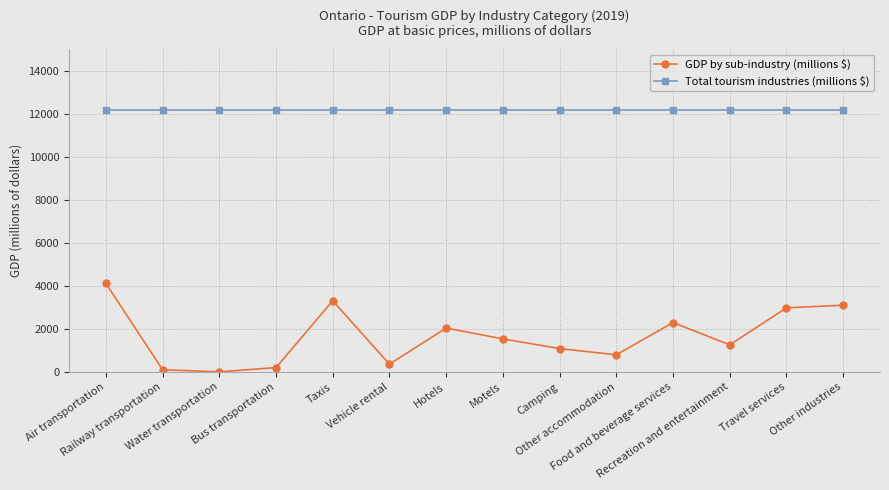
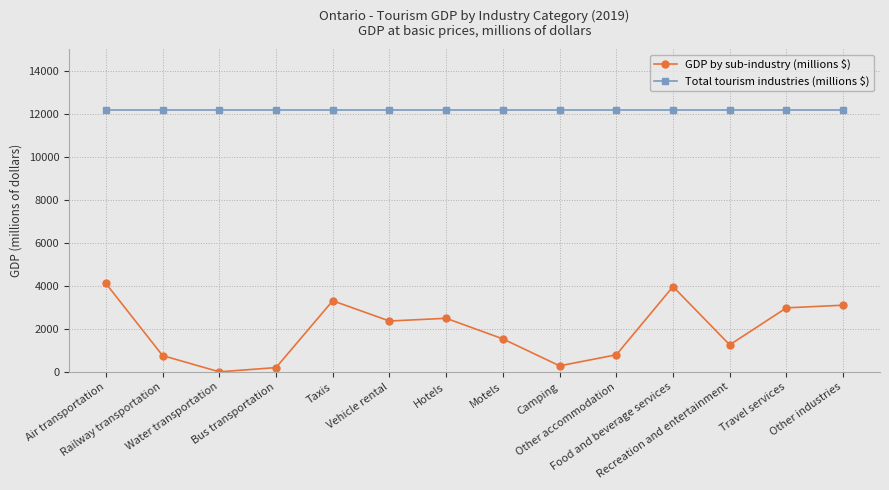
  {
    "GDP by sub-industry (millions $)": {
      "Air transportation": 4100,
-     "Railway transportation": 100,
+     "Railway transportation": 800,
      "Water transportation": 0,
      "Bus transportation": 200,
      "Taxis": 3300,
-     "Vehicle rental": 400,
-     "Hotels": 2000,
+     "Vehicle rental": 2400,
+     "Hotels": 2500,
      "Motels": 1500,
-     "Camping": 1100,
+     "Camping": 300,
      "Other accommodation": 800,
-     "Food and beverage services": 2300,
+     "Food and beverage services": 4000,
      "Recreation and entertainment": 1300,
      "Travel services": 3000,
      "Other industries": 3100
    },
    "Total tourism industries (millions $)": {
      "Air transportation": 12200,
      "Railway transportation": 12200,
      "Water transportation": 12200,
      "Bus transportation": 12200,
      "Taxis": 12200,
      "Vehicle rental": 12200,
      "Hotels": 12200,
      "Motels": 12200,
      "Camping": 12200,
      "Other accommodation": 12200,
      "Food and beverage services": 12200,
      "Recreation and entertainment": 12200,
      "Travel services": 12200,
      "Other industries": 12200
    }
  }
